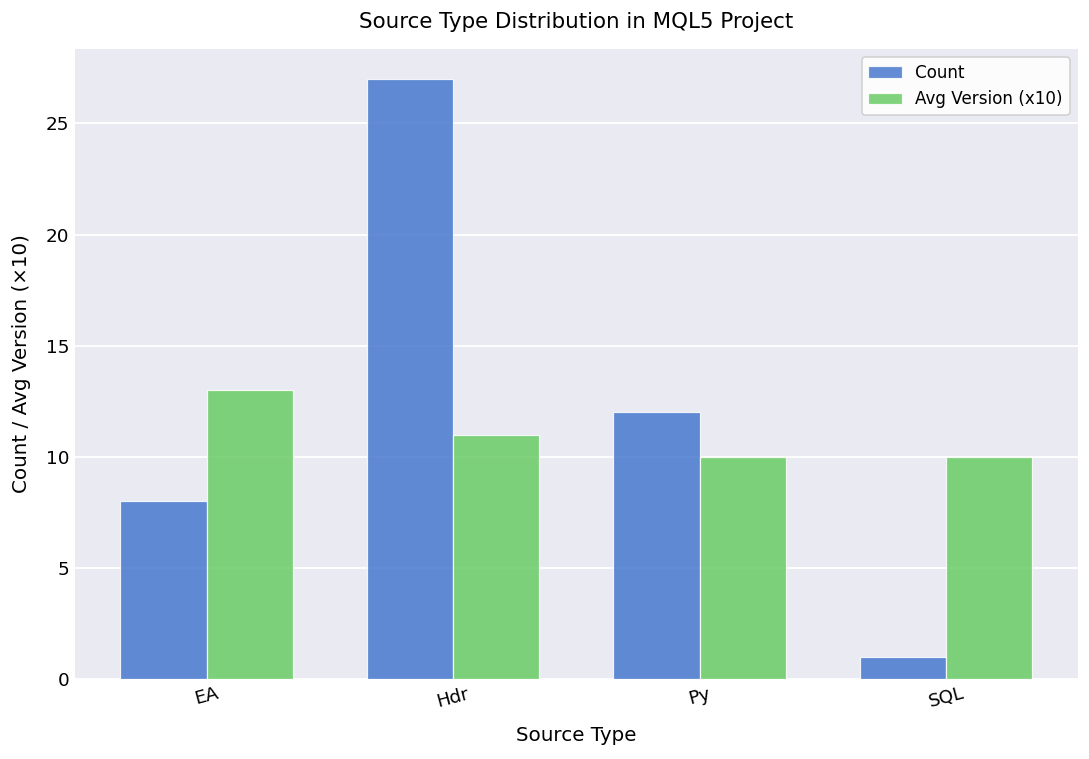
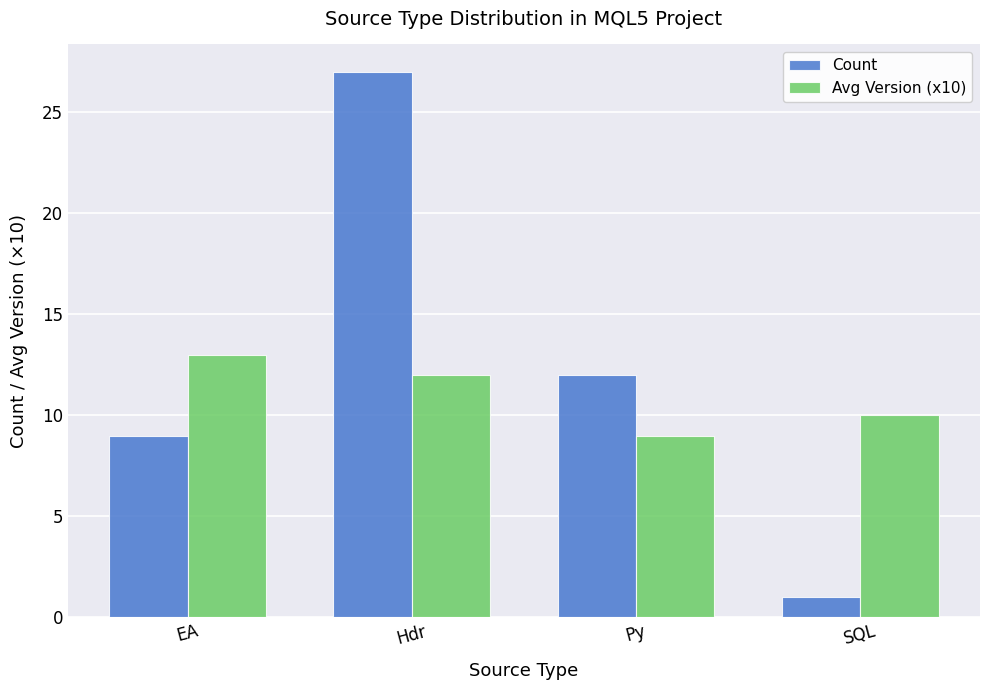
  {
    "Count": {
-     "EA": 8,
+     "EA": 9,
      "Hdr": 27,
      "Py": 12,
      "SQL": 1
    },
    "Avg Version (x10)": {
      "EA": 13,
-     "Hdr": 11,
-     "Py": 10,
+     "Hdr": 12,
+     "Py": 9,
      "SQL": 10
    }
  }
